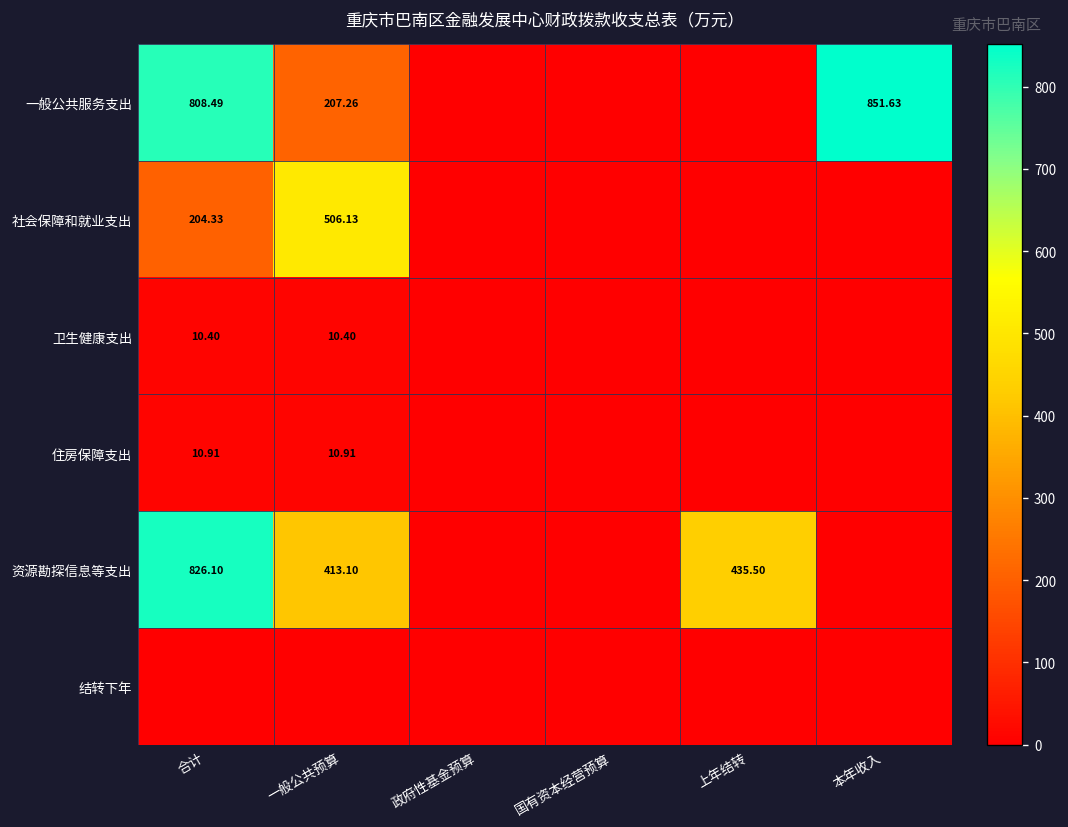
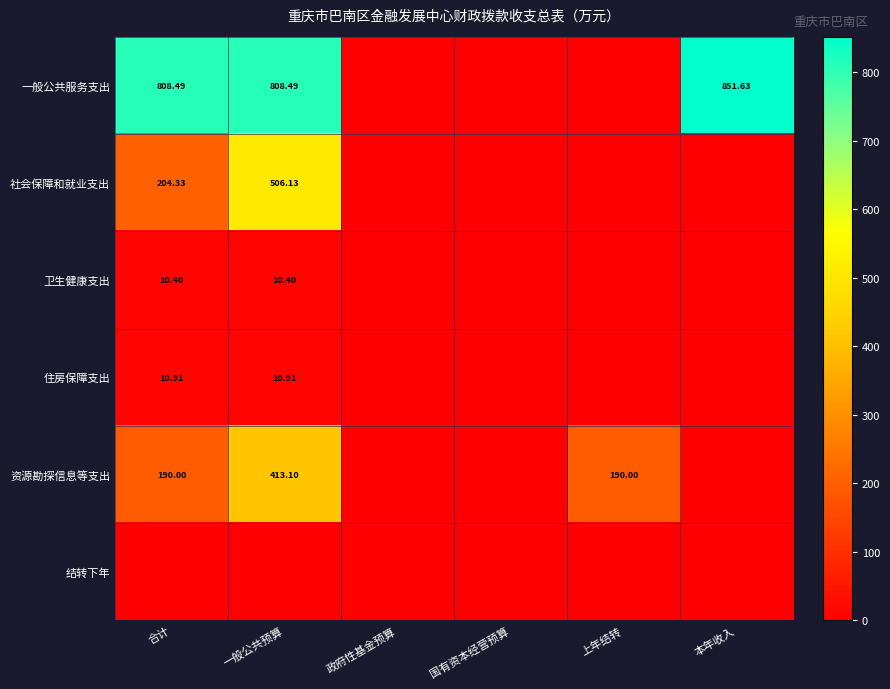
  {
    "一般公共服务支出": {
      "合计": 808.49,
-     "一般公共预算": 207.26,
+     "一般公共预算": 808.49,
      "本年收入": 851.63
    },
    "社会保障和就业支出": {
      "合计": 204.33,
      "一般公共预算": 506.13
    },
    "卫生健康支出": {
      "合计": 10.40,
      "一般公共预算": 10.40
    },
    "住房保障支出": {
      "合计": 10.91,
      "一般公共预算": 10.91
    },
    "资源勘探信息等支出": {
-     "合计": 826.10,
+     "合计": 190.00,
      "一般公共预算": 413.10,
-     "上年结转": 435.50
+     "上年结转": 190.00
    }
  }
